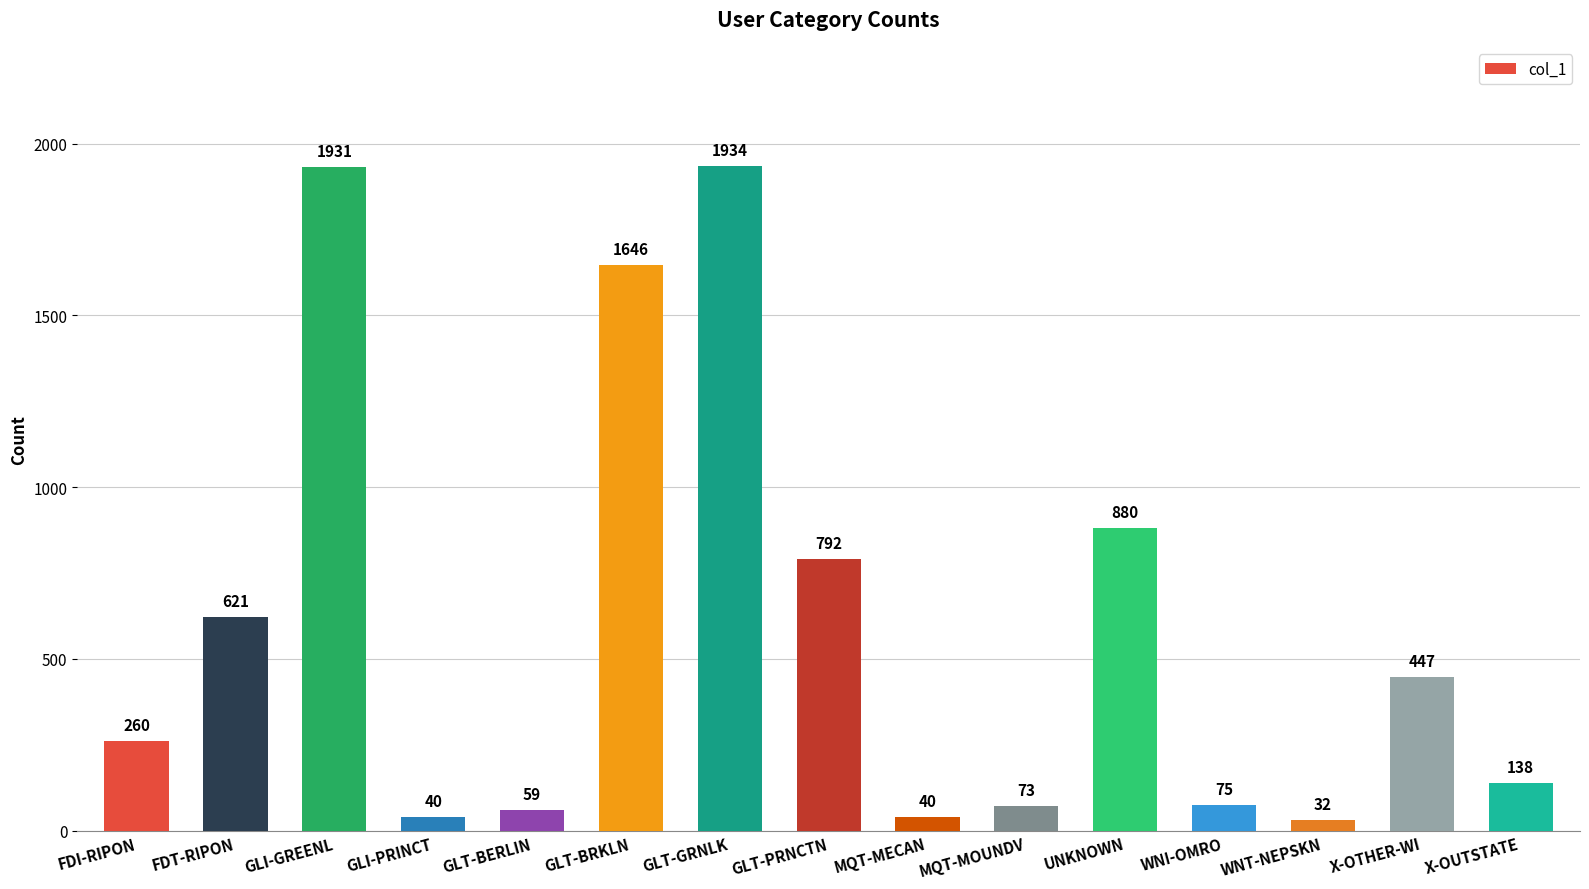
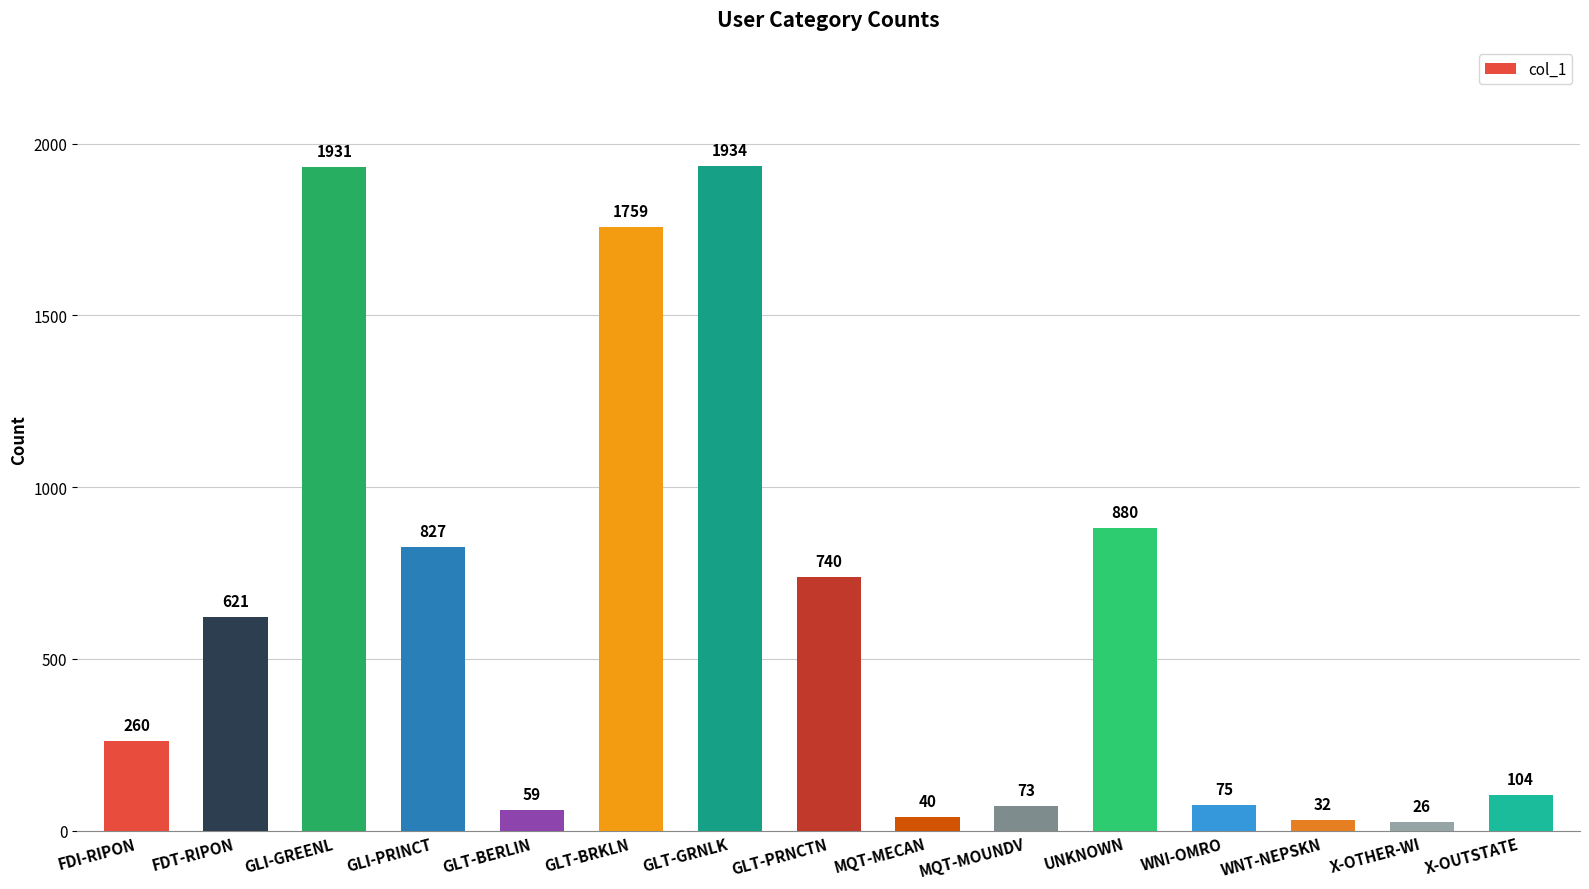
  {
    "FDI-RIPON": 260,
    "FDT-RIPON": 621,
    "GLI-GREENL": 1931,
-   "GLI-PRINCT": 40,
+   "GLI-PRINCT": 827,
    "GLT-BERLIN": 59,
-   "GLT-BRKLN": 1646,
+   "GLT-BRKLN": 1759,
    "GLT-GRNLK": 1934,
-   "GLT-PRNCTN": 792,
+   "GLT-PRNCTN": 740,
    "MQT-MECAN": 40,
    "MQT-MOUNDV": 73,
    "UNKNOWN": 880,
    "WNI-OMRO": 75,
    "WNT-NEPSKN": 32,
-   "X-OTHER-WI": 447,
-   "X-OUTSTATE": 138
+   "X-OTHER-WI": 26,
+   "X-OUTSTATE": 104
  }
